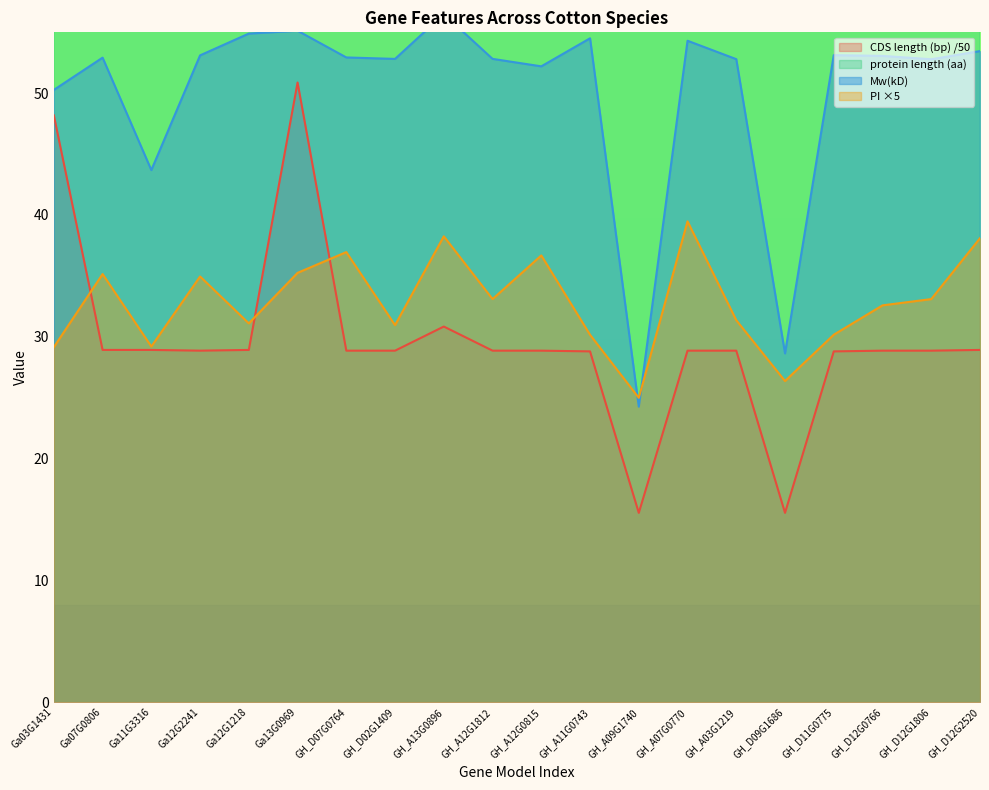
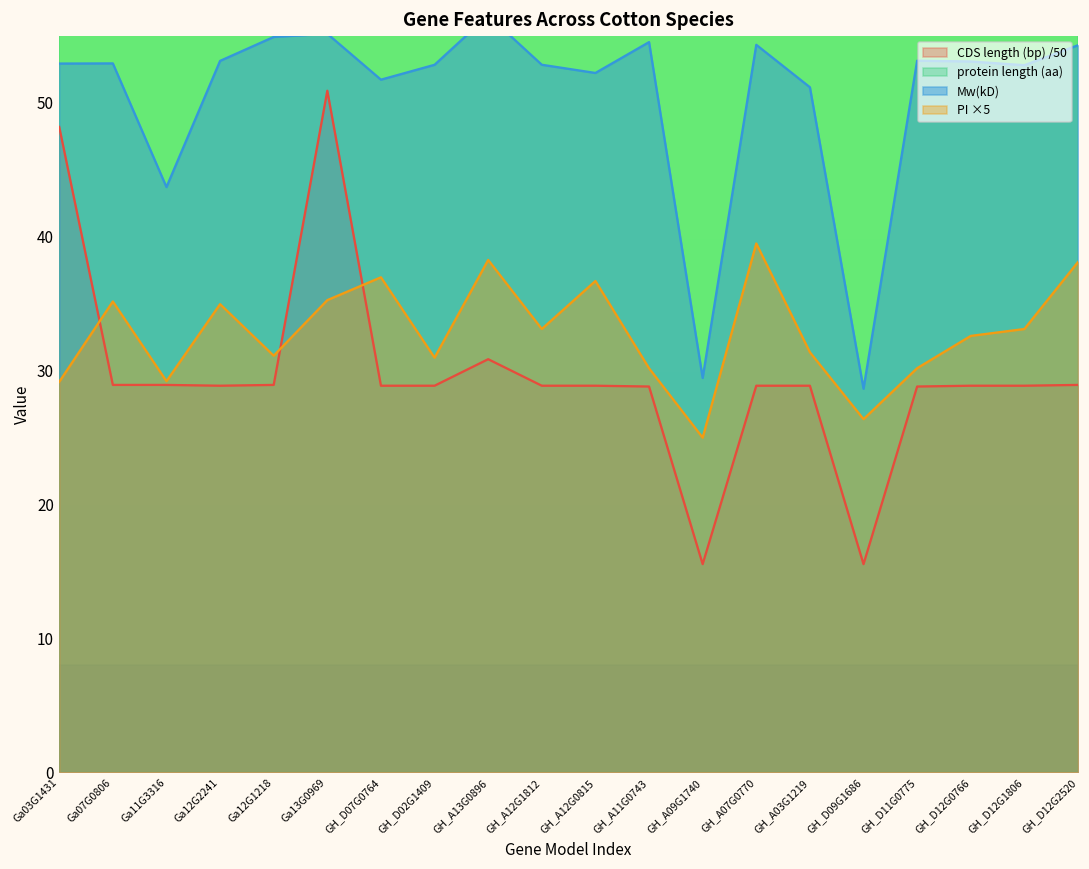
  {
    "Mw(kD)": {
-     "Ga03G1431": 50.3,
+     "Ga03G1431": 52.9,
      "Ga07G0806": 52.9,
      "Ga11G3316": 43.7,
      "Ga12G2241": 53.1,
      "Ga12G1218": 54.9,
      "Ga13G0969": 55.1,
-     "GH_D07G0764": 52.9,
+     "GH_D07G0764": 51.7,
      "GH_D02G1409": 52.8,
      "GH_A12G1812": 52.8,
      "GH_A12G0815": 52.2,
      "GH_A11G0743": 54.5,
-     "GH_A09G1740": 24.3,
+     "GH_A09G1740": 29.4,
      "GH_A07G0770": 54.3,
-     "GH_A03G1219": 52.8,
+     "GH_A03G1219": 51.1,
      "GH_D09G1686": 28.6,
      "GH_D11G0775": 53.1,
-     "GH_D12G2520": 53.5
+     "GH_D12G2520": 54.3
    }
  }
